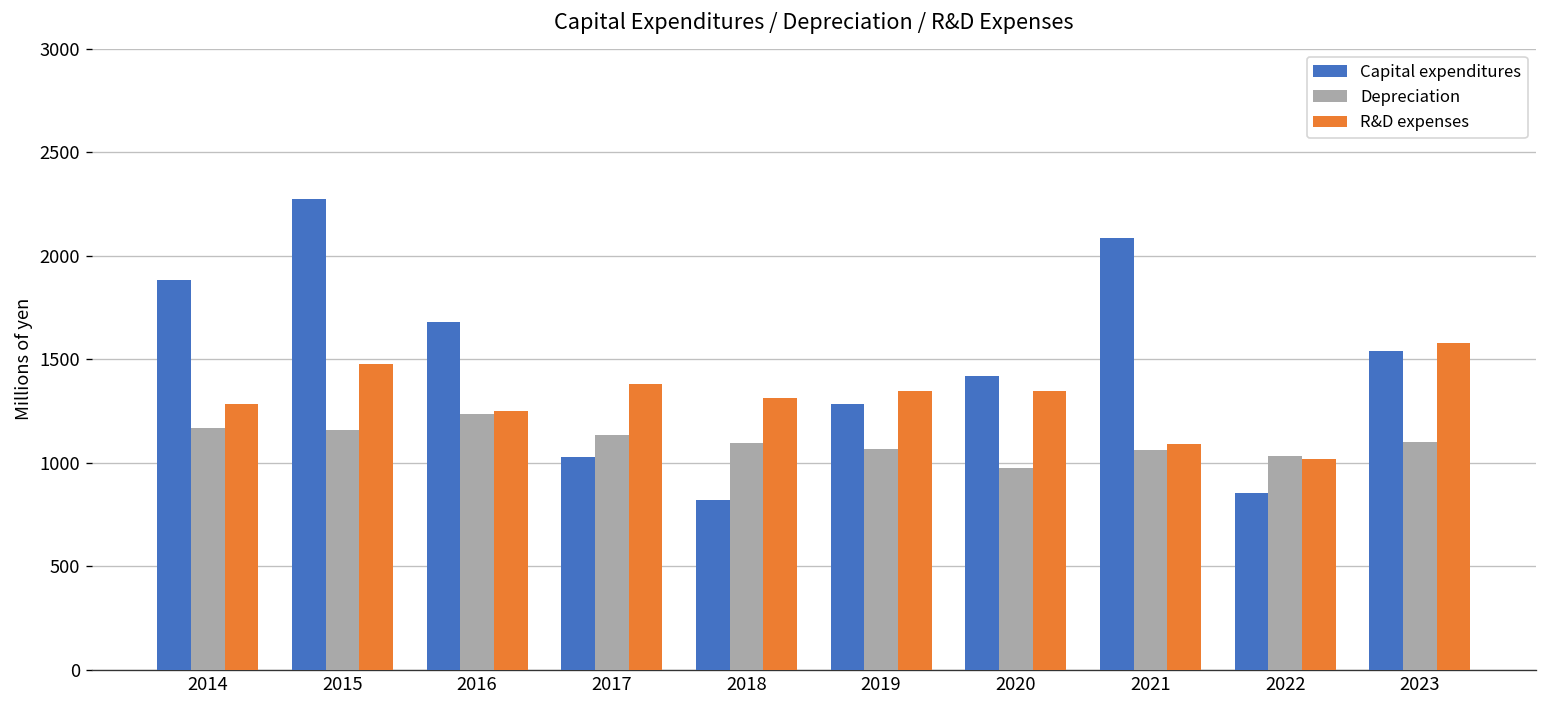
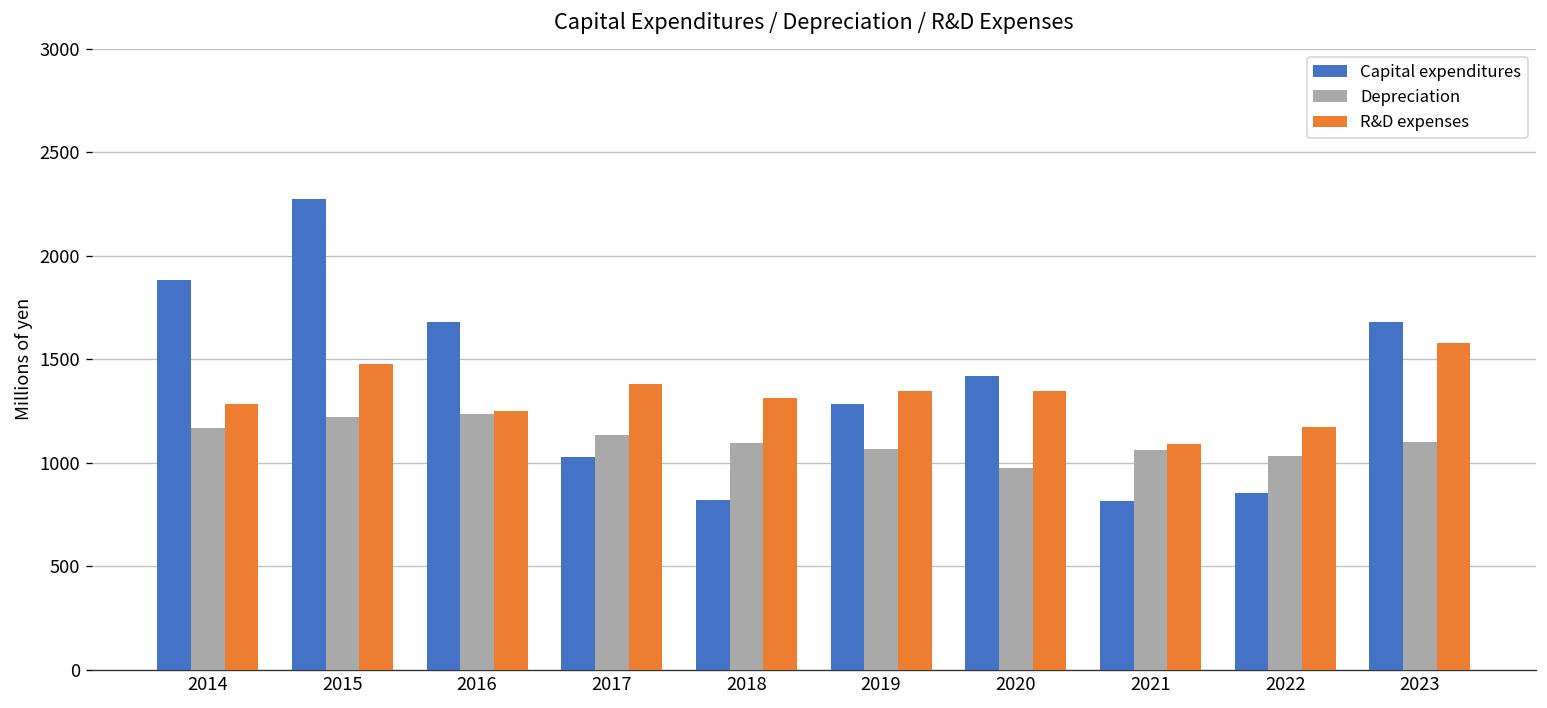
  {
    "Capital expenditures": {
      "2014": 1880,
      "2015": 2270,
      "2016": 1680,
      "2017": 1030,
      "2018": 820,
      "2019": 1290,
      "2020": 1420,
-     "2021": 2090,
+     "2021": 810,
      "2022": 850,
-     "2023": 1540
+     "2023": 1680
    },
    "Depreciation": {
      "2014": 1170,
-     "2015": 1160,
+     "2015": 1220,
      "2016": 1230,
      "2017": 1140,
      "2018": 1100,
      "2019": 1070,
      "2020": 980,
      "2021": 1060,
      "2022": 1030,
      "2023": 1100
    },
    "R&D expenses": {
      "2014": 1280,
      "2015": 1480,
      "2016": 1250,
      "2017": 1380,
      "2018": 1320,
      "2019": 1350,
      "2020": 1350,
      "2021": 1090,
-     "2022": 1020,
+     "2022": 1170,
      "2023": 1580
    }
  }
